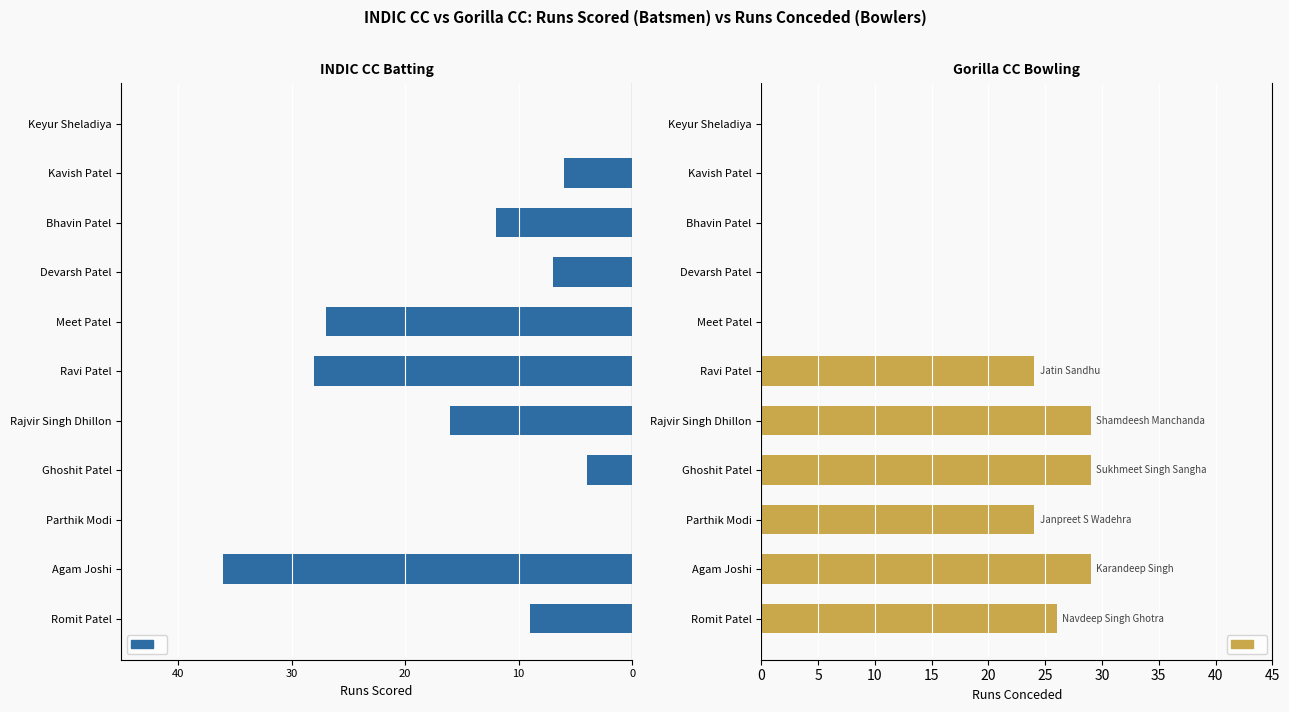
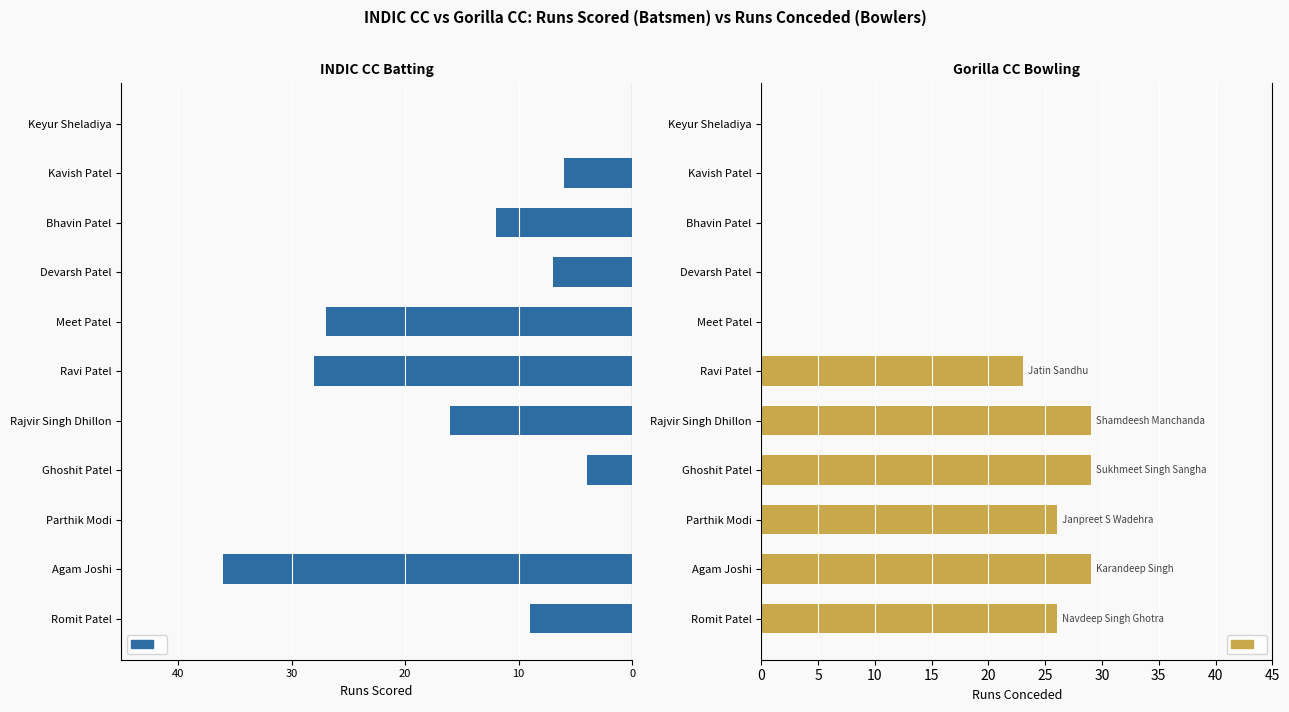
  {
    "Gorilla CC Bowling": {
      "Keyur Sheladiya": 0,
      "Kavish Patel": 0,
      "Bhavin Patel": 0,
      "Devarsh Patel": 0,
      "Meet Patel": 0,
-     "Ravi Patel": 24,
+     "Ravi Patel": 23,
      "Rajvir Singh Dhillon": 29,
      "Ghoshit Patel": 29,
-     "Parthik Modi": 24,
+     "Parthik Modi": 26,
      "Agam Joshi": 29,
      "Romit Patel": 26
    }
  }
